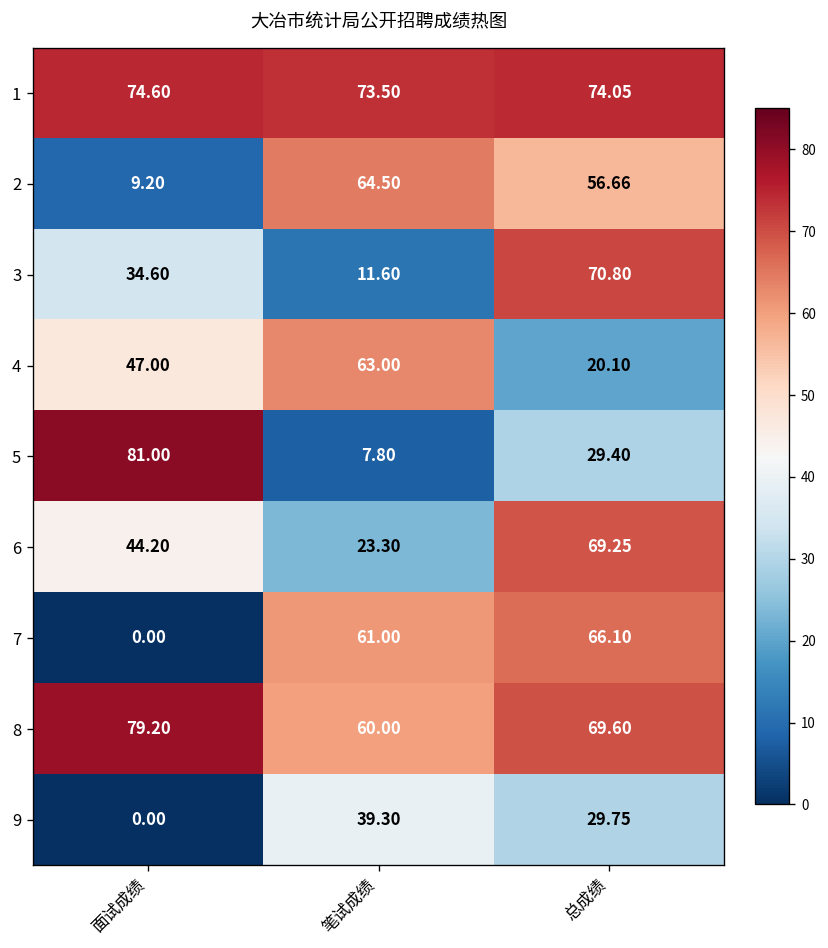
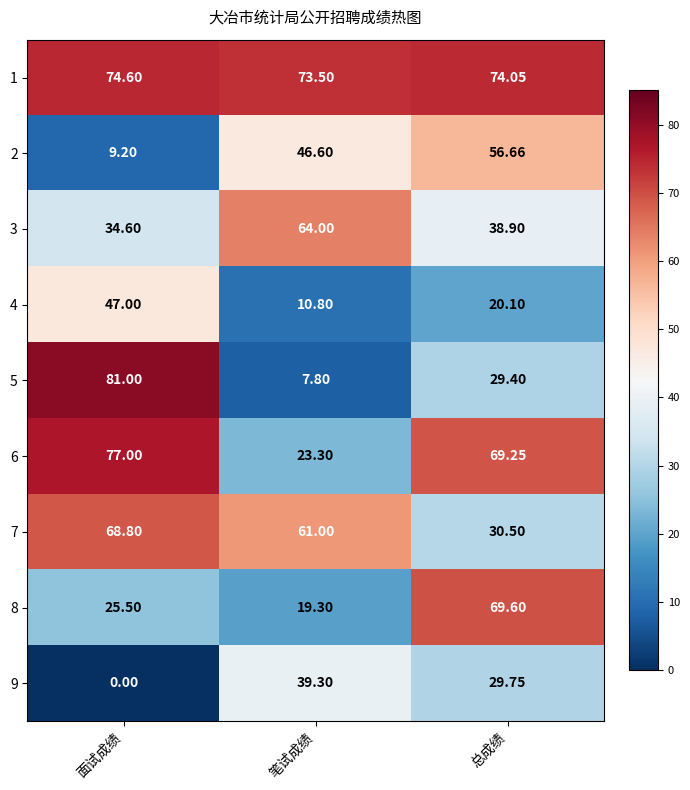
  {
    "1": {
      "面试成绩": 74.60,
      "笔试成绩": 73.50,
      "总成绩": 74.05
    },
    "2": {
      "面试成绩": 9.20,
-     "笔试成绩": 64.50,
+     "笔试成绩": 46.60,
      "总成绩": 56.66
    },
    "3": {
      "面试成绩": 34.60,
-     "笔试成绩": 11.60,
-     "总成绩": 70.80
+     "笔试成绩": 64.00,
+     "总成绩": 38.90
    },
    "4": {
      "面试成绩": 47.00,
-     "笔试成绩": 63.00,
+     "笔试成绩": 10.80,
      "总成绩": 20.10
    },
    "5": {
      "面试成绩": 81.00,
      "笔试成绩": 7.80,
      "总成绩": 29.40
    },
    "6": {
-     "面试成绩": 44.20,
+     "面试成绩": 77.00,
      "笔试成绩": 23.30,
      "总成绩": 69.25
    },
    "7": {
-     "面试成绩": 0.00,
+     "面试成绩": 68.80,
      "笔试成绩": 61.00,
-     "总成绩": 66.10
+     "总成绩": 30.50
    },
    "8": {
-     "面试成绩": 79.20,
-     "笔试成绩": 60.00,
+     "面试成绩": 25.50,
+     "笔试成绩": 19.30,
      "总成绩": 69.60
    },
    "9": {
      "面试成绩": 0.00,
      "笔试成绩": 39.30,
      "总成绩": 29.75
    }
  }
